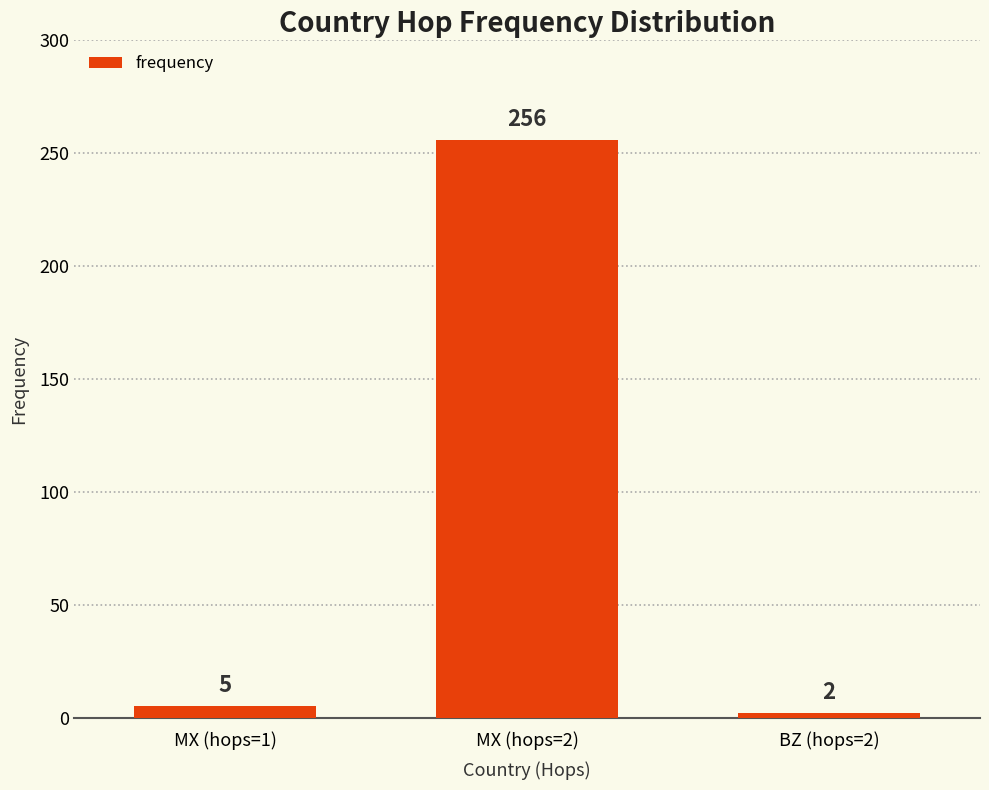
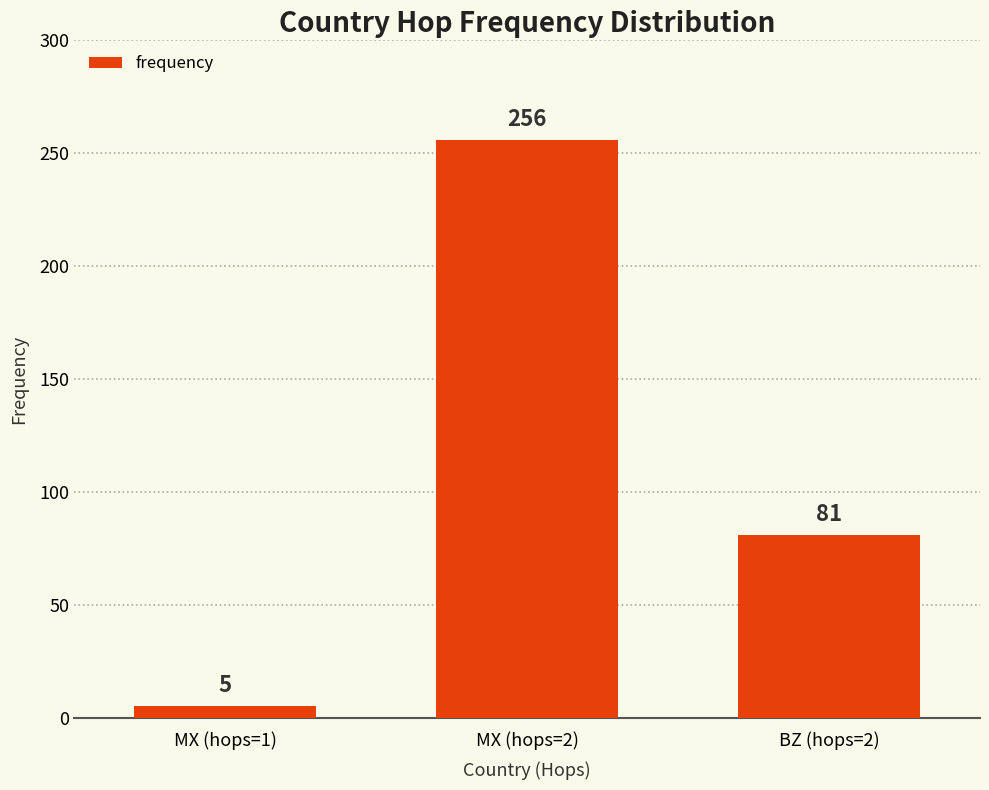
  {
    "MX (hops=1)": 5,
    "MX (hops=2)": 256,
-   "BZ (hops=2)": 2
+   "BZ (hops=2)": 81
  }
